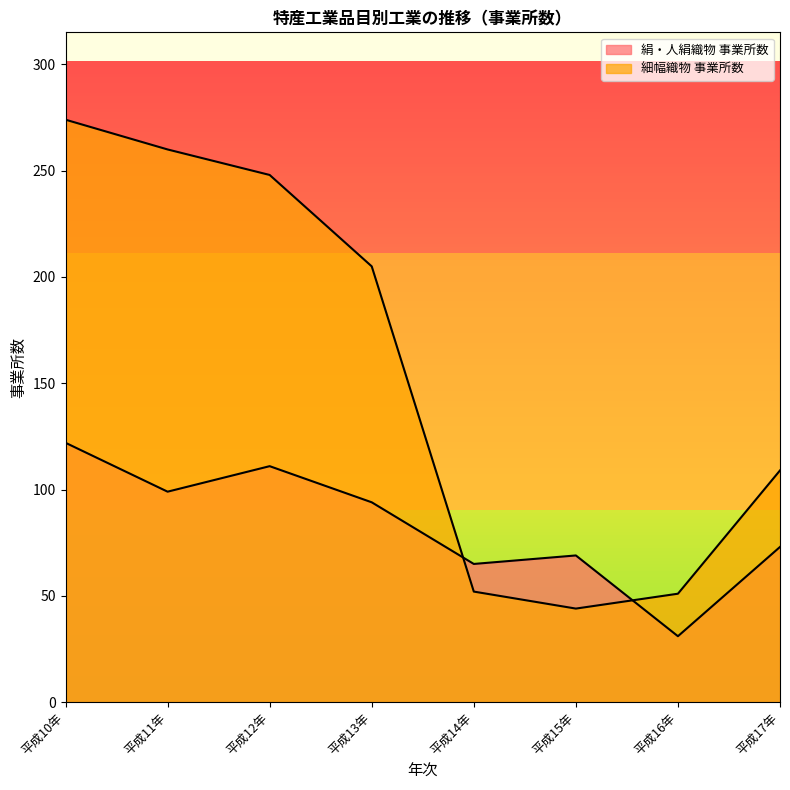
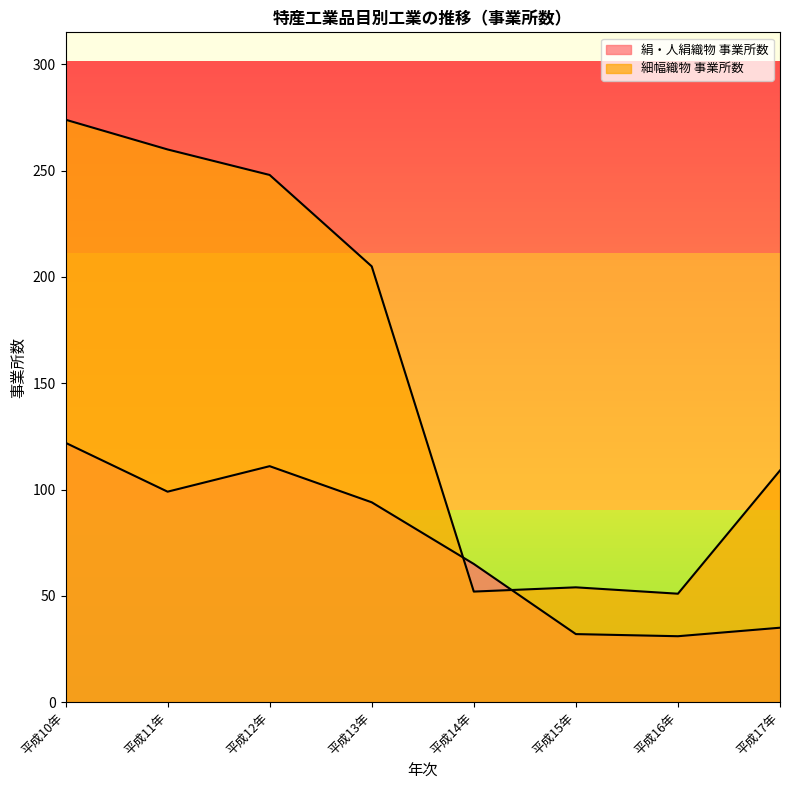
  {
    "絹・人絹織物 事業所数": {
      "平成10年": 122,
      "平成11年": 99,
      "平成12年": 111,
      "平成13年": 94,
      "平成14年": 65,
-     "平成15年": 69,
+     "平成15年": 32,
      "平成16年": 31,
-     "平成17年": 73
+     "平成17年": 35
    },
    "細幅織物 事業所数": {
      "平成10年": 274,
      "平成11年": 260,
      "平成12年": 248,
      "平成13年": 205,
      "平成14年": 52,
-     "平成15年": 44,
+     "平成15年": 54,
      "平成16年": 51,
      "平成17年": 109
    }
  }
